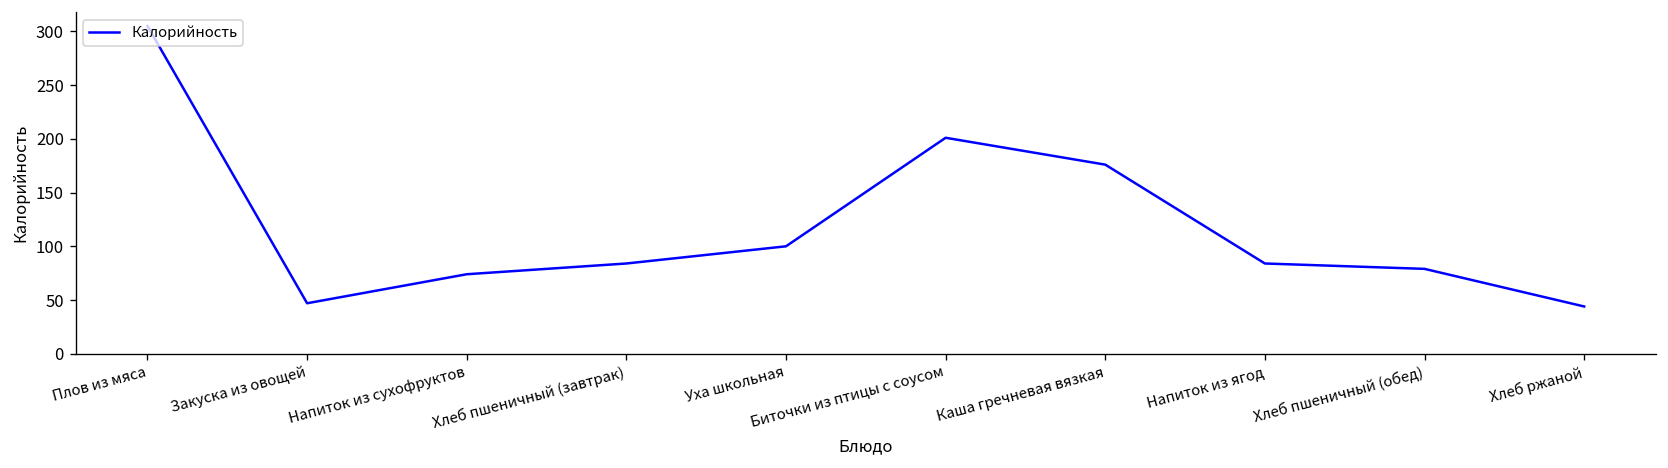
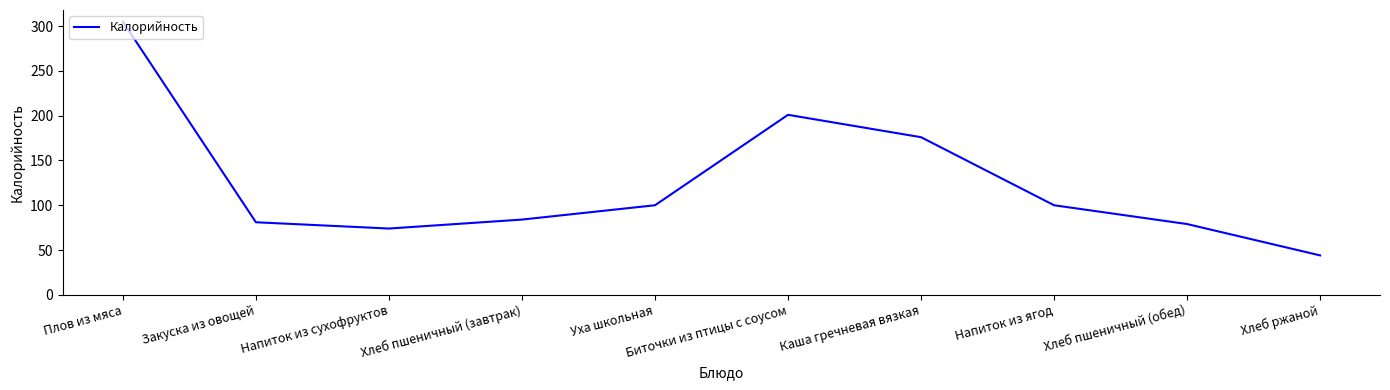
  {
-   "Закуска из овощей": 50,
+   "Закуска из овощей": 80,
    "Напиток из сухофруктов": 70,
    "Хлеб пшеничный (завтрак)": 80,
    "Уха школьная": 100,
    "Биточки из птицы с соусом": 200,
    "Каша гречневая вязкая": 180,
-   "Напиток из ягод": 80,
+   "Напиток из ягод": 100,
    "Хлеб пшеничный (обед)": 80,
    "Хлеб ржаной": 40
  }
